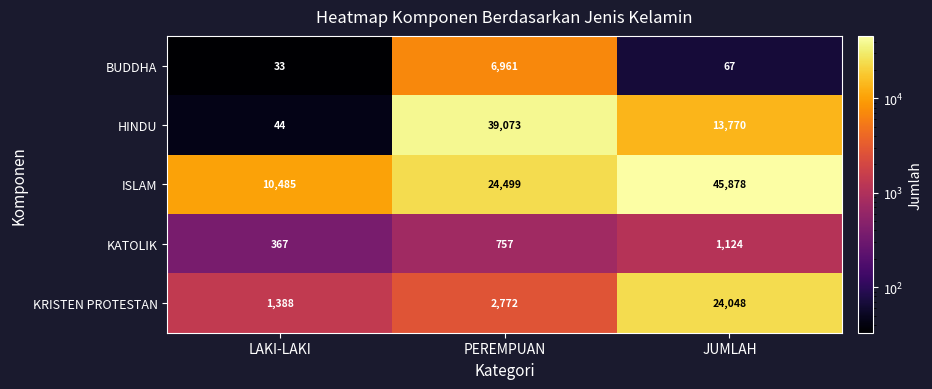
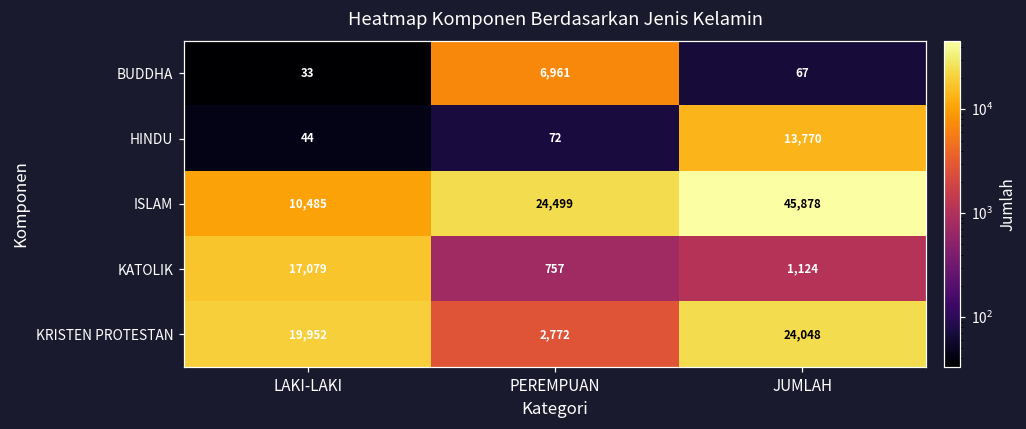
  {
    "BUDDHA": {
      "LAKI-LAKI": "33",
      "PEREMPUAN": "6,961",
      "JUMLAH": "67"
    },
    "HINDU": {
      "LAKI-LAKI": "44",
-     "PEREMPUAN": "39,073",
+     "PEREMPUAN": "72",
      "JUMLAH": "13,770"
    },
    "ISLAM": {
      "LAKI-LAKI": "10,485",
      "PEREMPUAN": "24,499",
      "JUMLAH": "45,878"
    },
    "KATOLIK": {
-     "LAKI-LAKI": "367",
+     "LAKI-LAKI": "17,079",
      "PEREMPUAN": "757",
      "JUMLAH": "1,124"
    },
    "KRISTEN PROTESTAN": {
-     "LAKI-LAKI": "1,388",
+     "LAKI-LAKI": "19,952",
      "PEREMPUAN": "2,772",
      "JUMLAH": "24,048"
    }
  }
